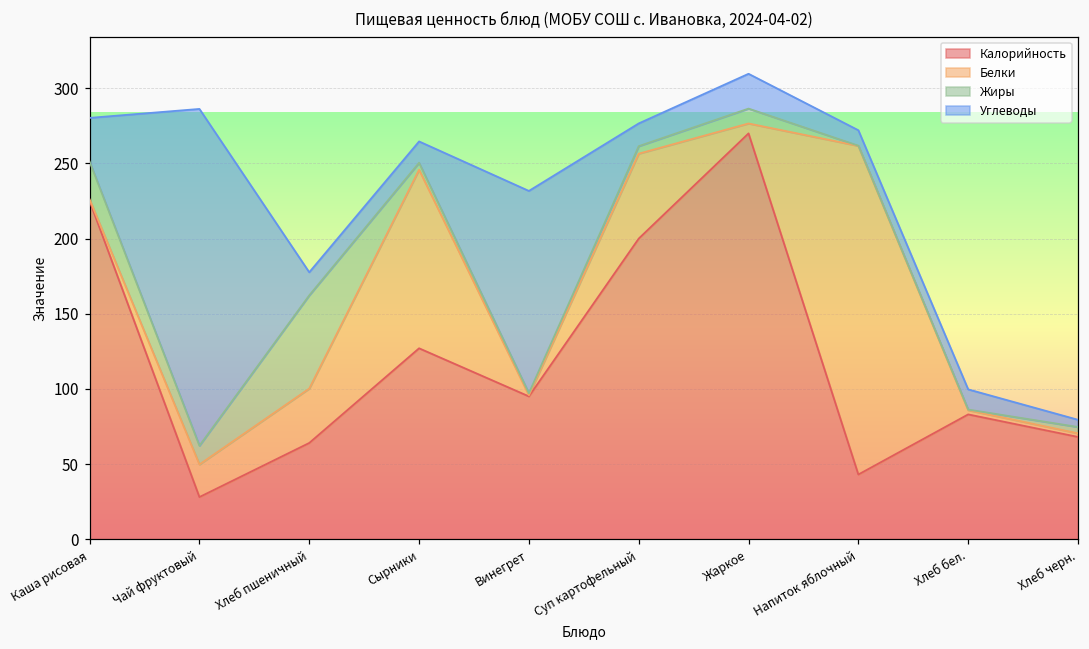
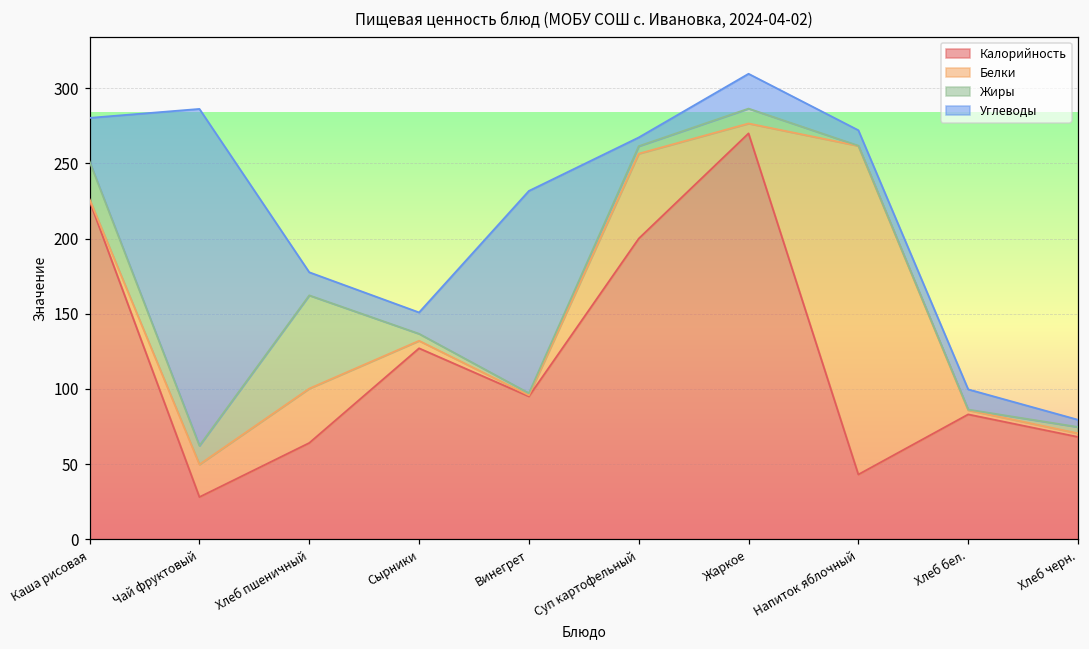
  {
    "Калорийность": {
      "Чай фруктовый": 28,
      "Хлеб пшеничный": 64,
      "Сырники": 127,
      "Суп картофельный": 200,
      "Жаркое": 270,
      "Напиток яблочный": 43,
      "Хлеб бел.": 83,
      "Хлеб черн.": 68
    },
    "Белки": {
      "Чай фруктовый": 22,
      "Хлеб пшеничный": 36,
-     "Сырники": 119,
+     "Сырники": 5,
      "Суп картофельный": 57,
      "Жаркое": 7,
      "Хлеб черн.": 2
    },
    "Жиры": {
      "Каша рисовая": 25,
      "Чай фруктовый": 12,
      "Хлеб пшеничный": 62,
      "Сырники": 5,
      "Суп картофельный": 5,
      "Жаркое": 10,
      "Хлеб черн.": 4
    },
    "Углеводы": {
      "Каша рисовая": 29,
      "Чай фруктовый": 224,
      "Хлеб пшеничный": 15,
      "Сырники": 14,
      "Винегрет": 135,
-     "Суп картофельный": 15,
+     "Суп картофельный": 6,
      "Жаркое": 23,
      "Напиток яблочный": 10,
      "Хлеб бел.": 13,
      "Хлеб черн.": 5
    }
  }
